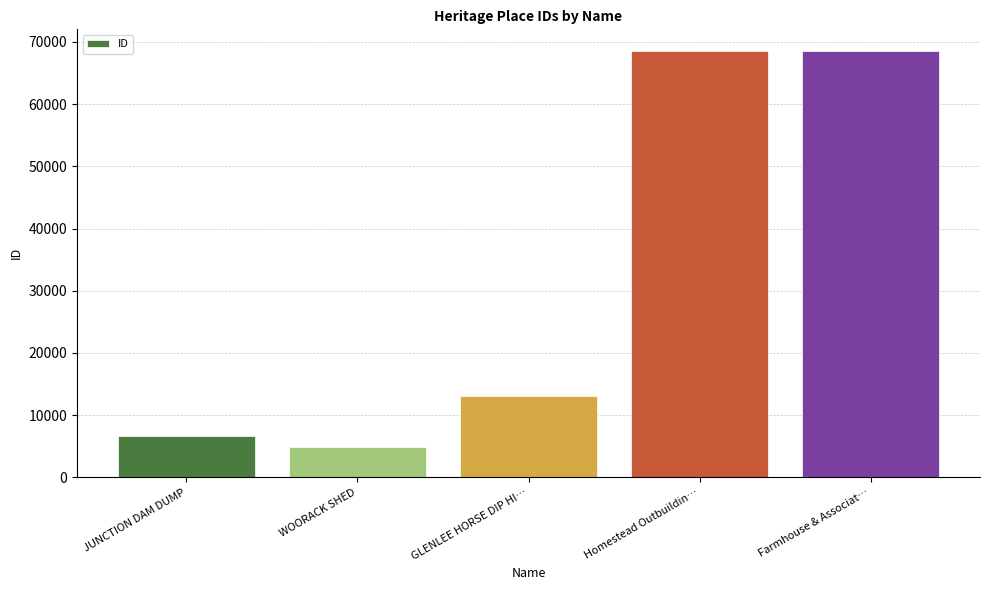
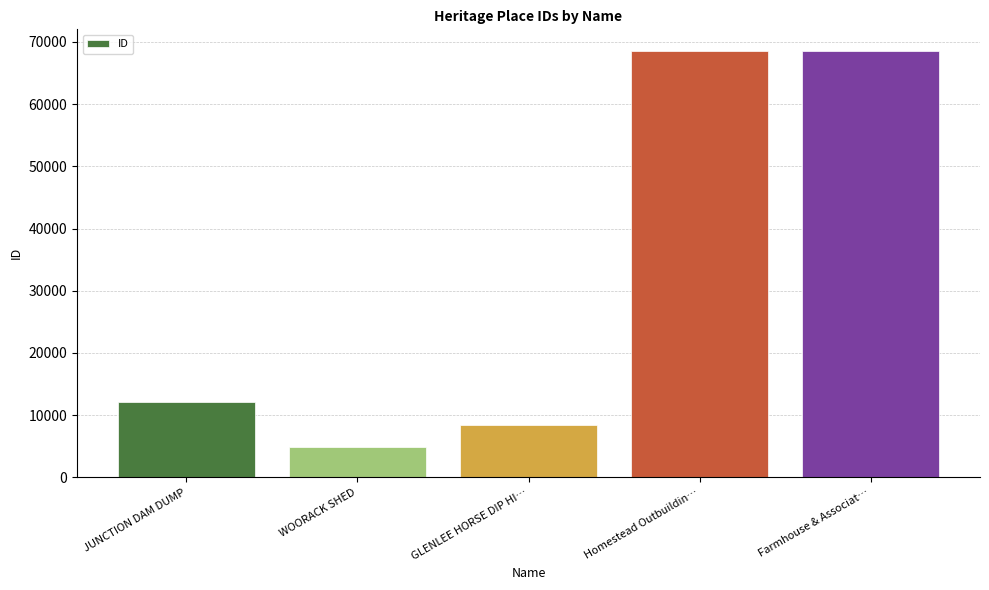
  {
-   "JUNCTION DAM DUMP": 7000,
+   "JUNCTION DAM DUMP": 12000,
    "WOORACK SHED": 5000,
-   "GLENLEE HORSE DIP HI…": 13000,
+   "GLENLEE HORSE DIP HI…": 8000,
    "Homestead Outbuildin…": 69000,
    "Farmhouse & Associat…": 69000
  }
